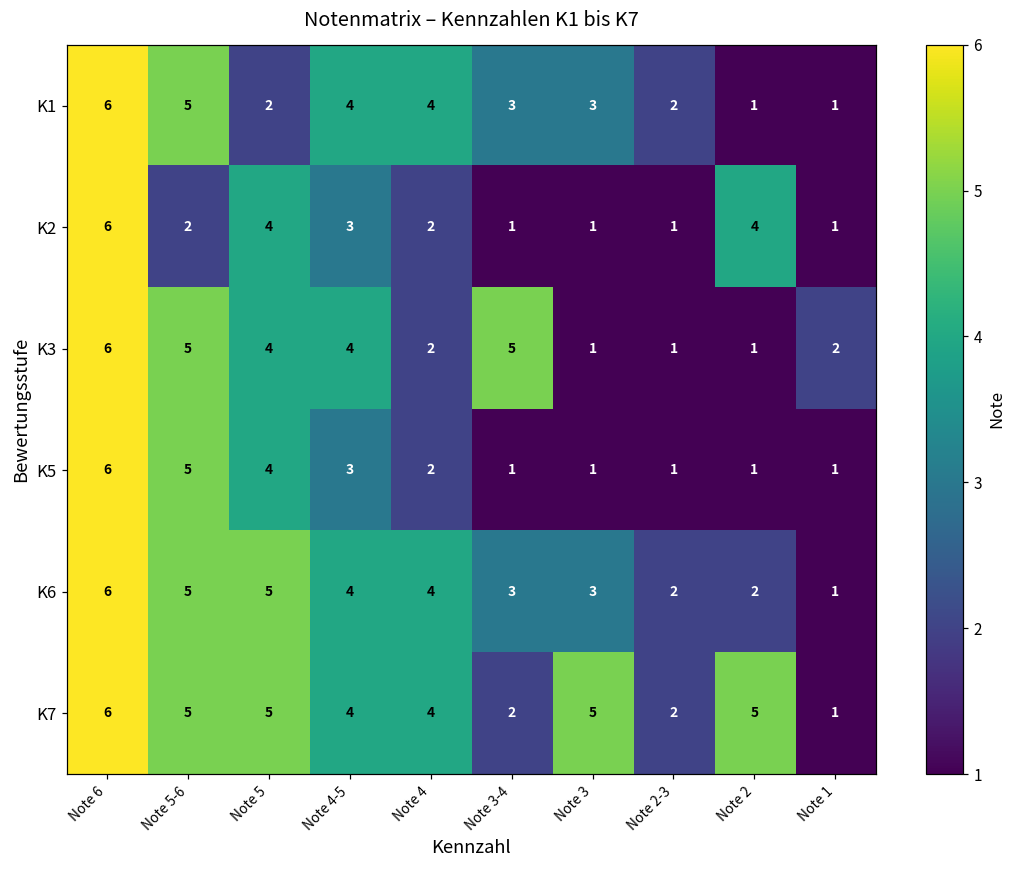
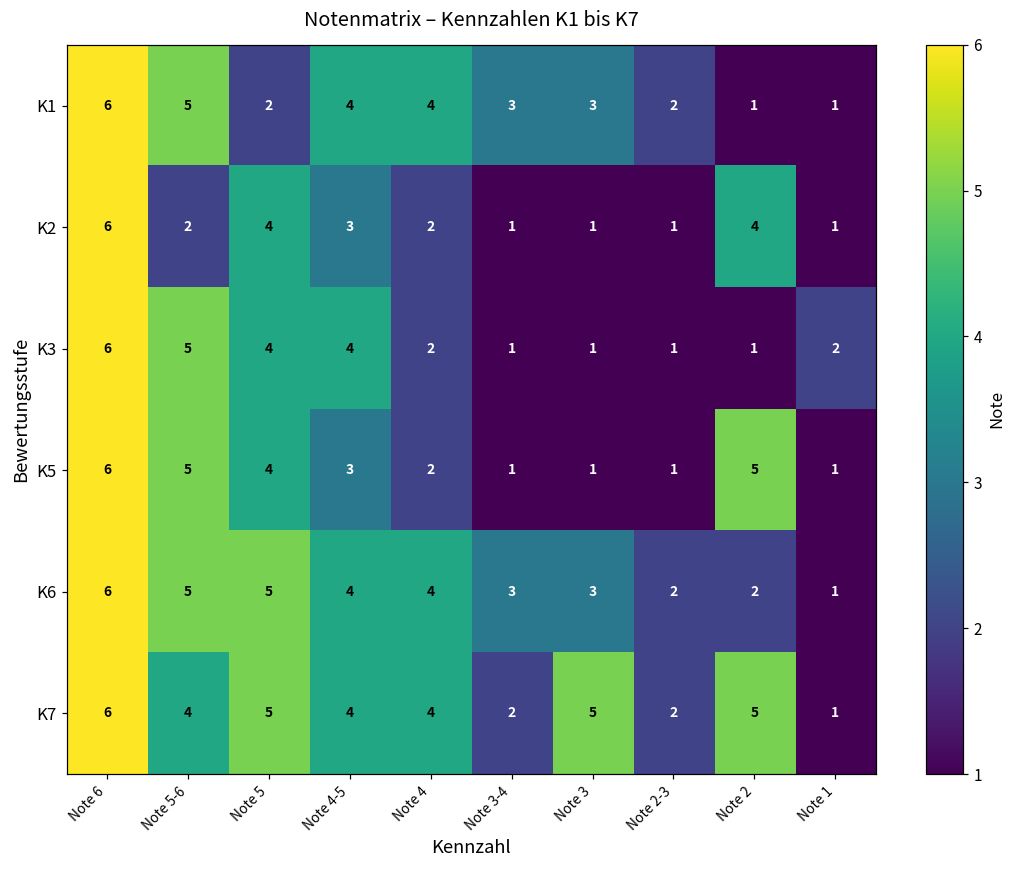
  {
    "K1": {
      "Note 6": 6,
      "Note 5-6": 5,
      "Note 5": 2,
      "Note 4-5": 4,
      "Note 4": 4,
      "Note 3-4": 3,
      "Note 3": 3,
      "Note 2-3": 2,
      "Note 2": 1,
      "Note 1": 1
    },
    "K2": {
      "Note 6": 6,
      "Note 5-6": 2,
      "Note 5": 4,
      "Note 4-5": 3,
      "Note 4": 2,
      "Note 3-4": 1,
      "Note 3": 1,
      "Note 2-3": 1,
      "Note 2": 4,
      "Note 1": 1
    },
    "K3": {
      "Note 6": 6,
      "Note 5-6": 5,
      "Note 5": 4,
      "Note 4-5": 4,
      "Note 4": 2,
-     "Note 3-4": 5,
+     "Note 3-4": 1,
      "Note 3": 1,
      "Note 2-3": 1,
      "Note 2": 1,
      "Note 1": 2
    },
    "K5": {
      "Note 6": 6,
      "Note 5-6": 5,
      "Note 5": 4,
      "Note 4-5": 3,
      "Note 4": 2,
      "Note 3-4": 1,
      "Note 3": 1,
      "Note 2-3": 1,
-     "Note 2": 1,
+     "Note 2": 5,
      "Note 1": 1
    },
    "K6": {
      "Note 6": 6,
      "Note 5-6": 5,
      "Note 5": 5,
      "Note 4-5": 4,
      "Note 4": 4,
      "Note 3-4": 3,
      "Note 3": 3,
      "Note 2-3": 2,
      "Note 2": 2,
      "Note 1": 1
    },
    "K7": {
      "Note 6": 6,
-     "Note 5-6": 5,
+     "Note 5-6": 4,
      "Note 5": 5,
      "Note 4-5": 4,
      "Note 4": 4,
      "Note 3-4": 2,
      "Note 3": 5,
      "Note 2-3": 2,
      "Note 2": 5,
      "Note 1": 1
    }
  }
